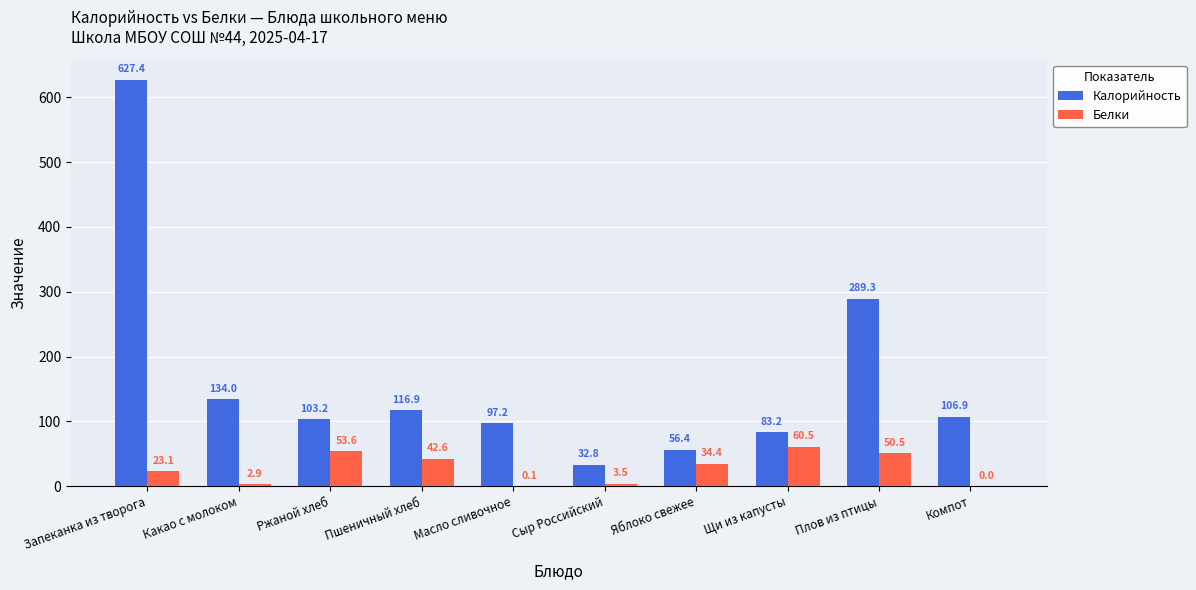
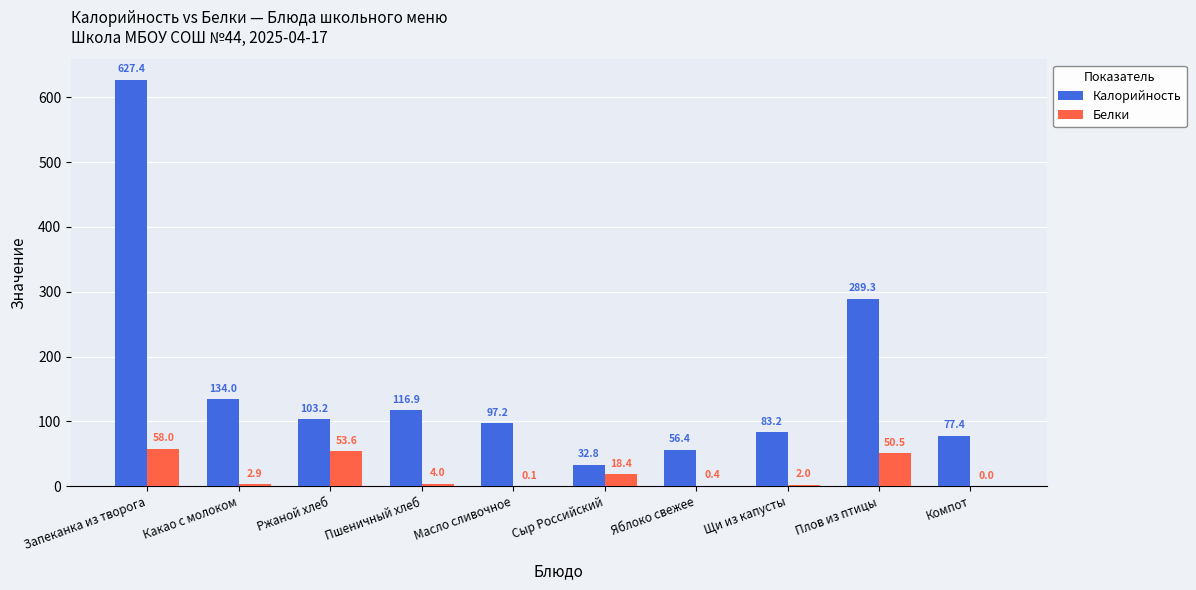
  {
    "Калорийность": {
      "Запеканка из творога": 627.4,
      "Какао с молоком": 134.0,
      "Ржаной хлеб": 103.2,
      "Пшеничный хлеб": 116.9,
      "Масло сливочное": 97.2,
      "Сыр Российский": 32.8,
      "Яблоко свежее": 56.4,
      "Щи из капусты": 83.2,
      "Плов из птицы": 289.3,
-     "Компот": 106.9
+     "Компот": 77.4
    },
    "Белки": {
-     "Запеканка из творога": 23.1,
+     "Запеканка из творога": 58.0,
      "Какао с молоком": 2.9,
      "Ржаной хлеб": 53.6,
-     "Пшеничный хлеб": 42.6,
+     "Пшеничный хлеб": 4.0,
      "Масло сливочное": 0.1,
-     "Сыр Российский": 3.5,
-     "Яблоко свежее": 34.4,
-     "Щи из капусты": 60.5,
+     "Сыр Российский": 18.4,
+     "Яблоко свежее": 0.4,
+     "Щи из капусты": 2.0,
      "Плов из птицы": 50.5,
      "Компот": 0.0
    }
  }
